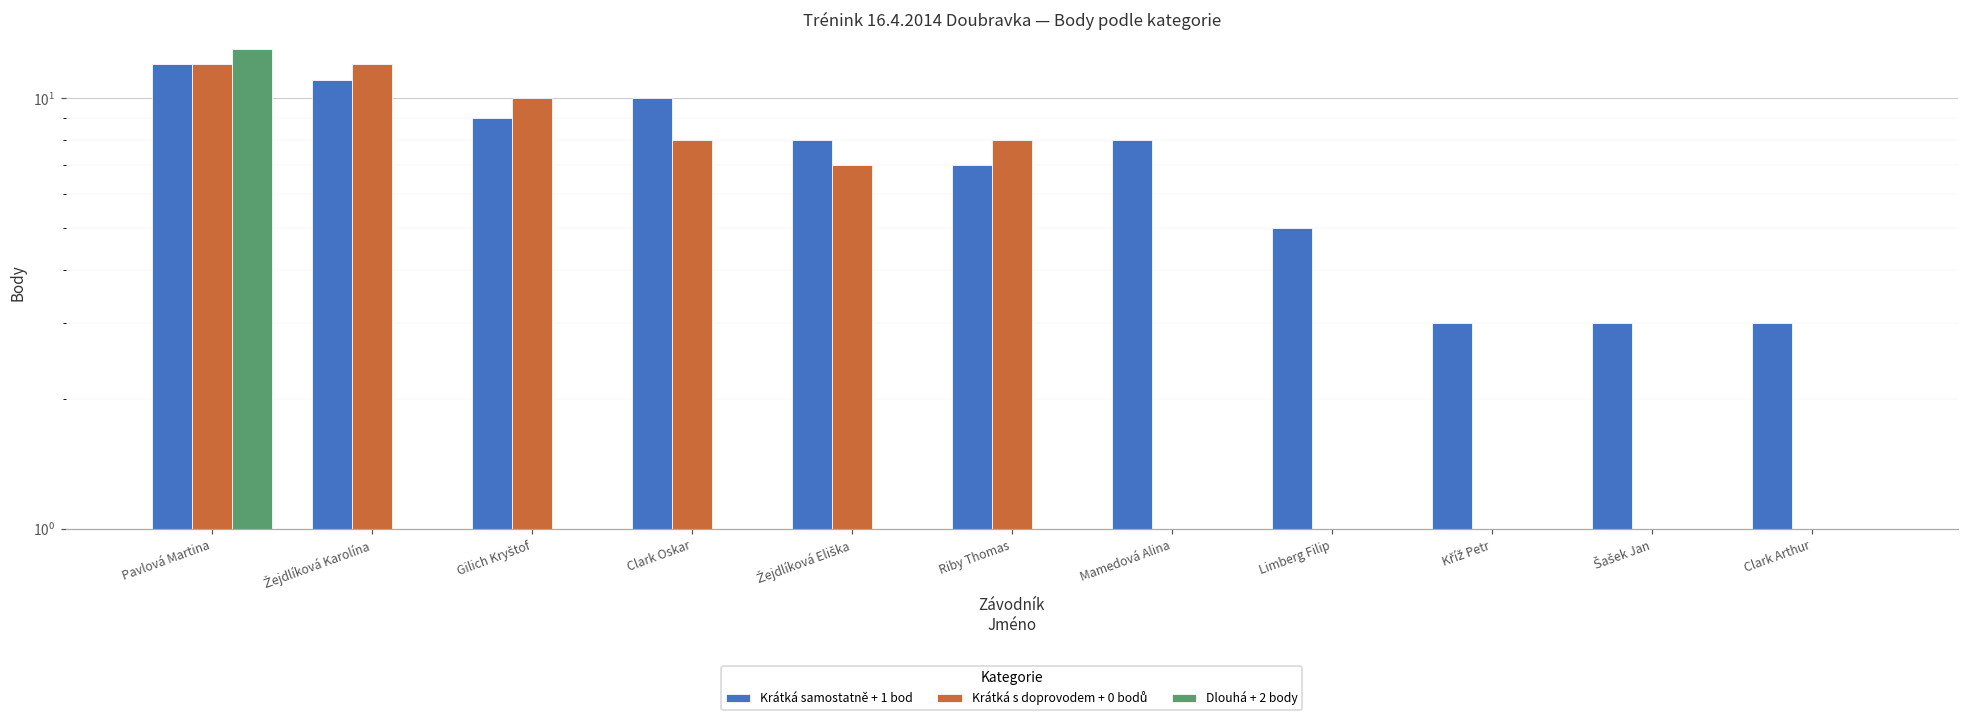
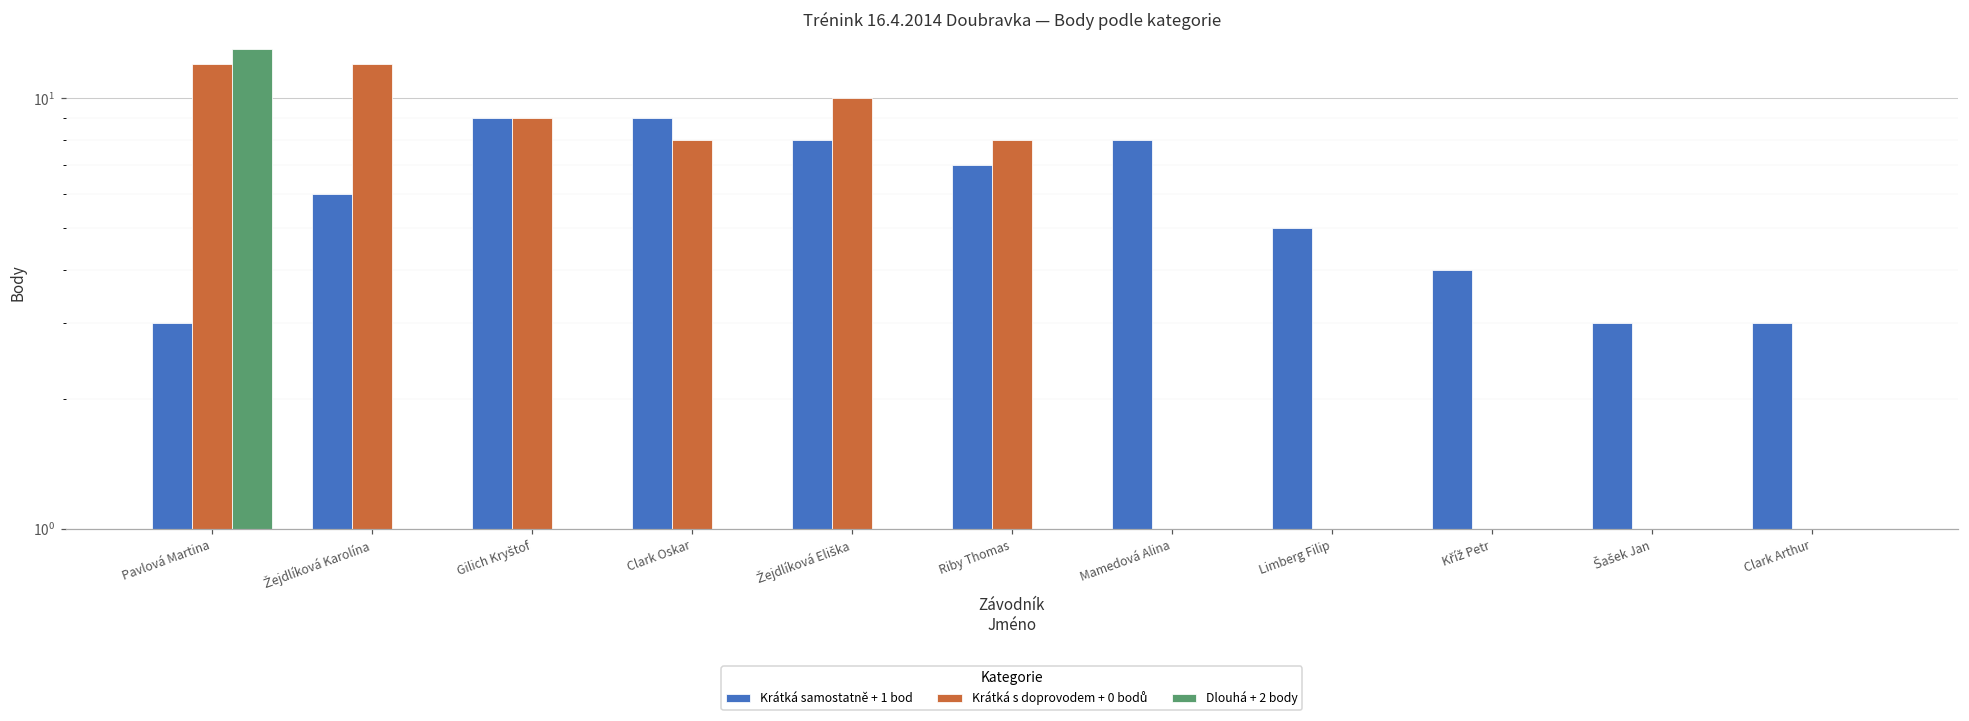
  {
    "Krátká samostatně + 1 bod": {
-     "Pavlová Martina": 12,
-     "Žejdlíková Karolína": 11,
+     "Pavlová Martina": 3,
+     "Žejdlíková Karolína": 6,
      "Gilich Kryštof": 9,
-     "Clark Oskar": 10,
+     "Clark Oskar": 9,
      "Žejdlíková Eliška": 8,
      "Riby Thomas": 7,
      "Mamedová Alina": 8,
      "Limberg Filip": 5,
-     "Kříž Petr": 3,
+     "Kříž Petr": 4,
      "Šašek Jan": 3,
      "Clark Arthur": 3
    },
    "Krátká s doprovodem + 0 bodů": {
      "Pavlová Martina": 12,
      "Žejdlíková Karolína": 12,
-     "Gilich Kryštof": 10,
+     "Gilich Kryštof": 9,
      "Clark Oskar": 8,
-     "Žejdlíková Eliška": 7,
+     "Žejdlíková Eliška": 10,
      "Riby Thomas": 8
    },
    "Dlouhá + 2 body": {
      "Pavlová Martina": 13
    }
  }
